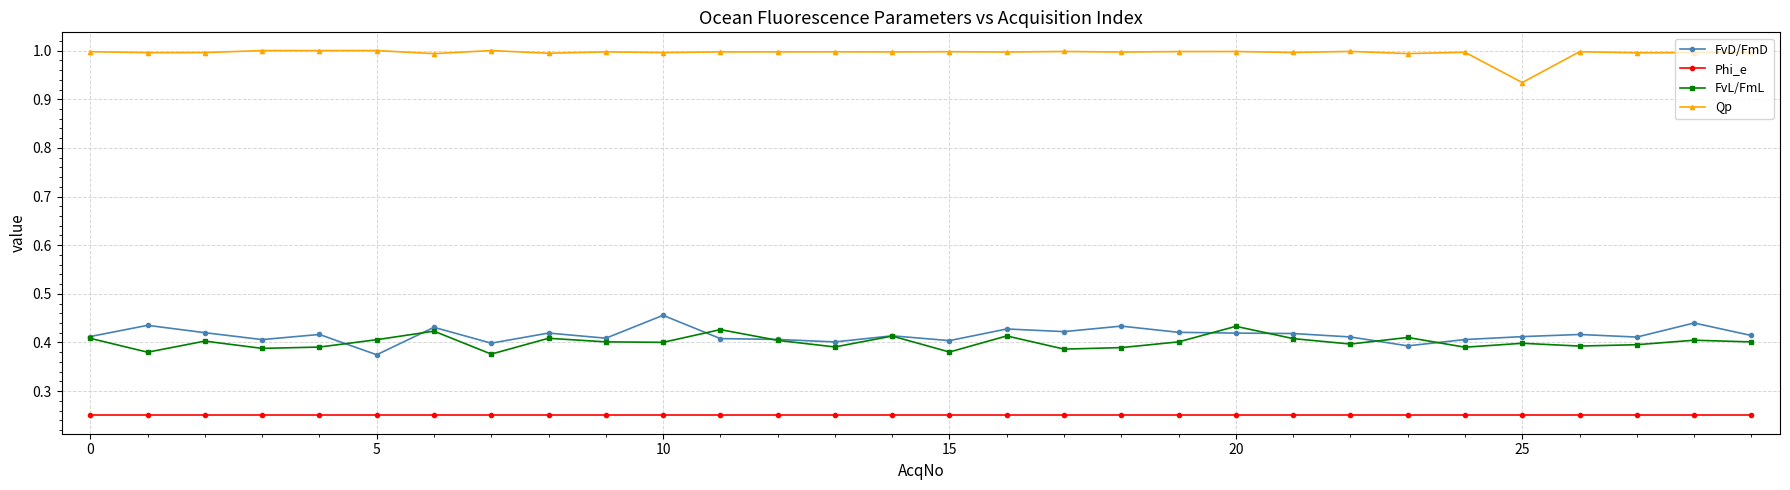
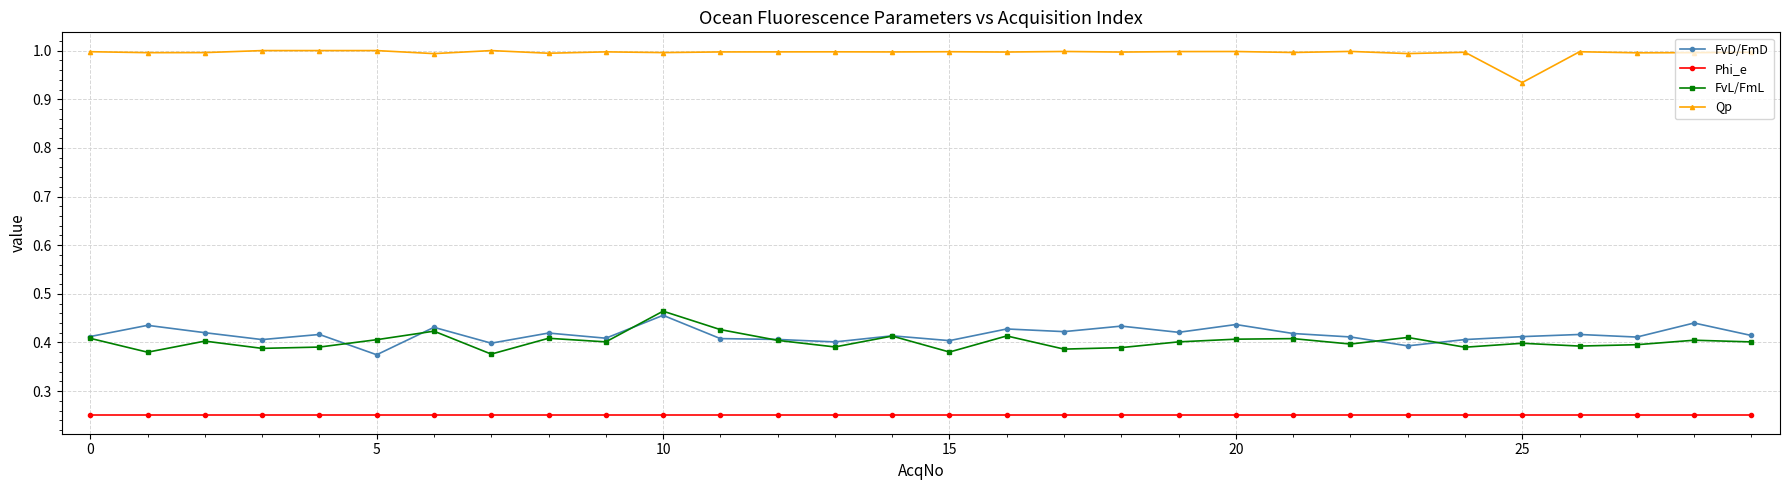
  {
    "FvD/FmD": {
      "5": 0.37,
      "10": 0.46,
      "15": 0.40,
-     "20": 0.42,
+     "20": 0.44,
      "25": 0.41
    },
    "Phi_e": {
      "0": 0.25,
      "5": 0.25,
      "10": 0.25,
      "15": 0.25,
      "20": 0.25,
      "25": 0.25
    },
    "FvL/FmL": {
      "5": 0.41,
-     "10": 0.40,
+     "10": 0.46,
      "15": 0.38,
-     "20": 0.43,
+     "20": 0.41,
      "25": 0.40
    },
    "Qp": {
      "0": 1.00,
      "5": 1.00,
      "10": 1.00,
      "15": 1.00,
      "20": 1.00,
      "25": 0.93
    }
  }
